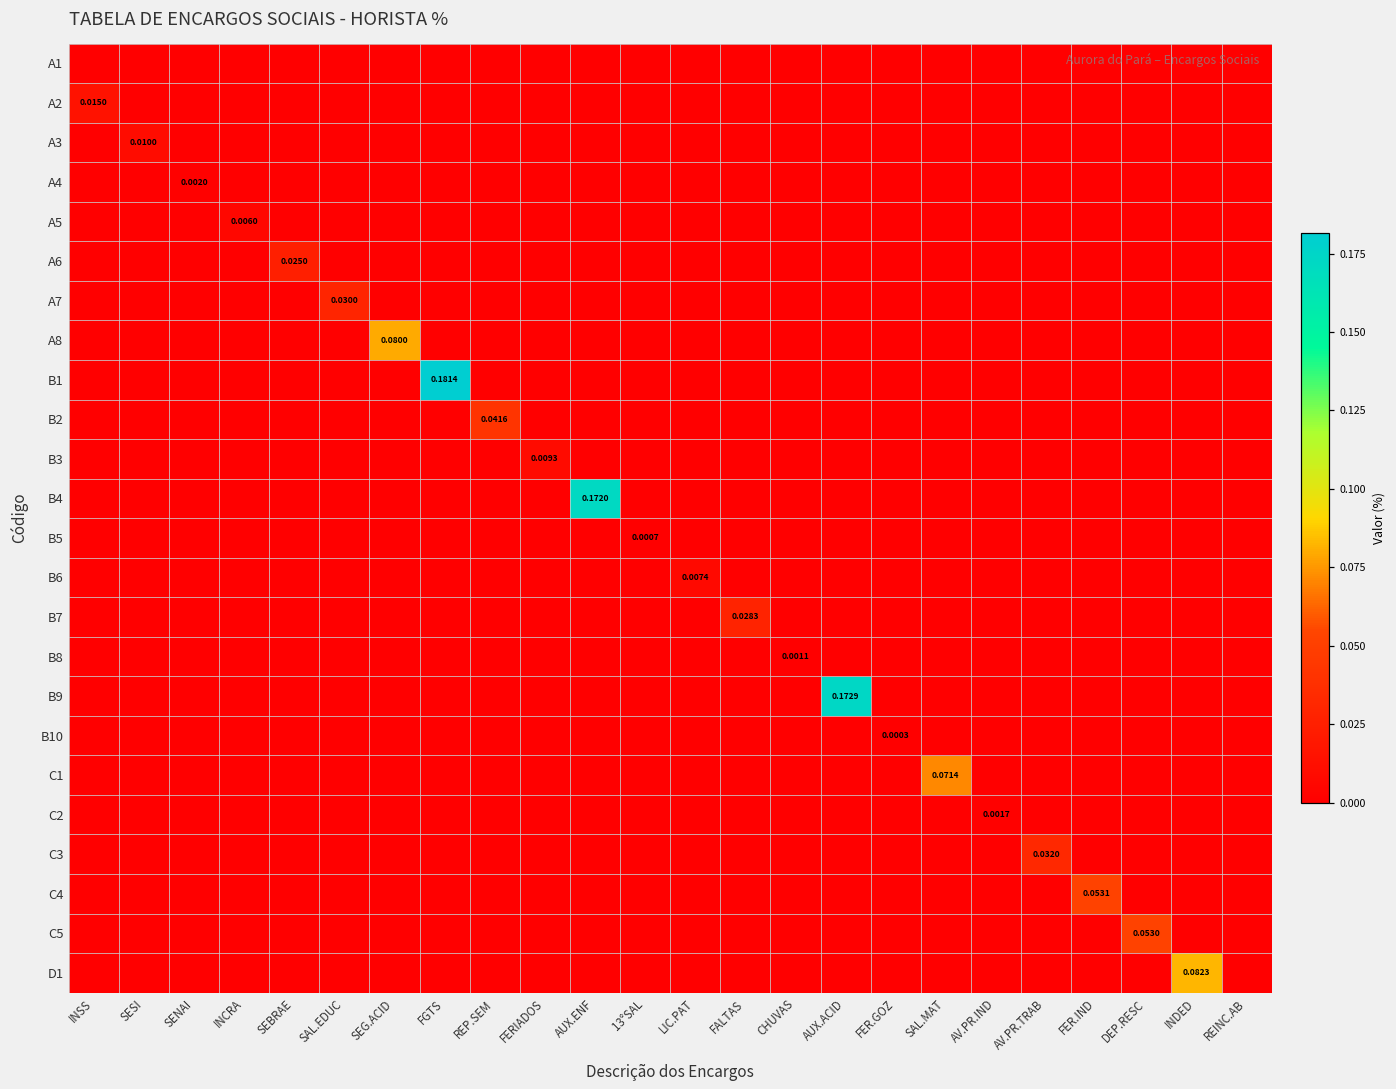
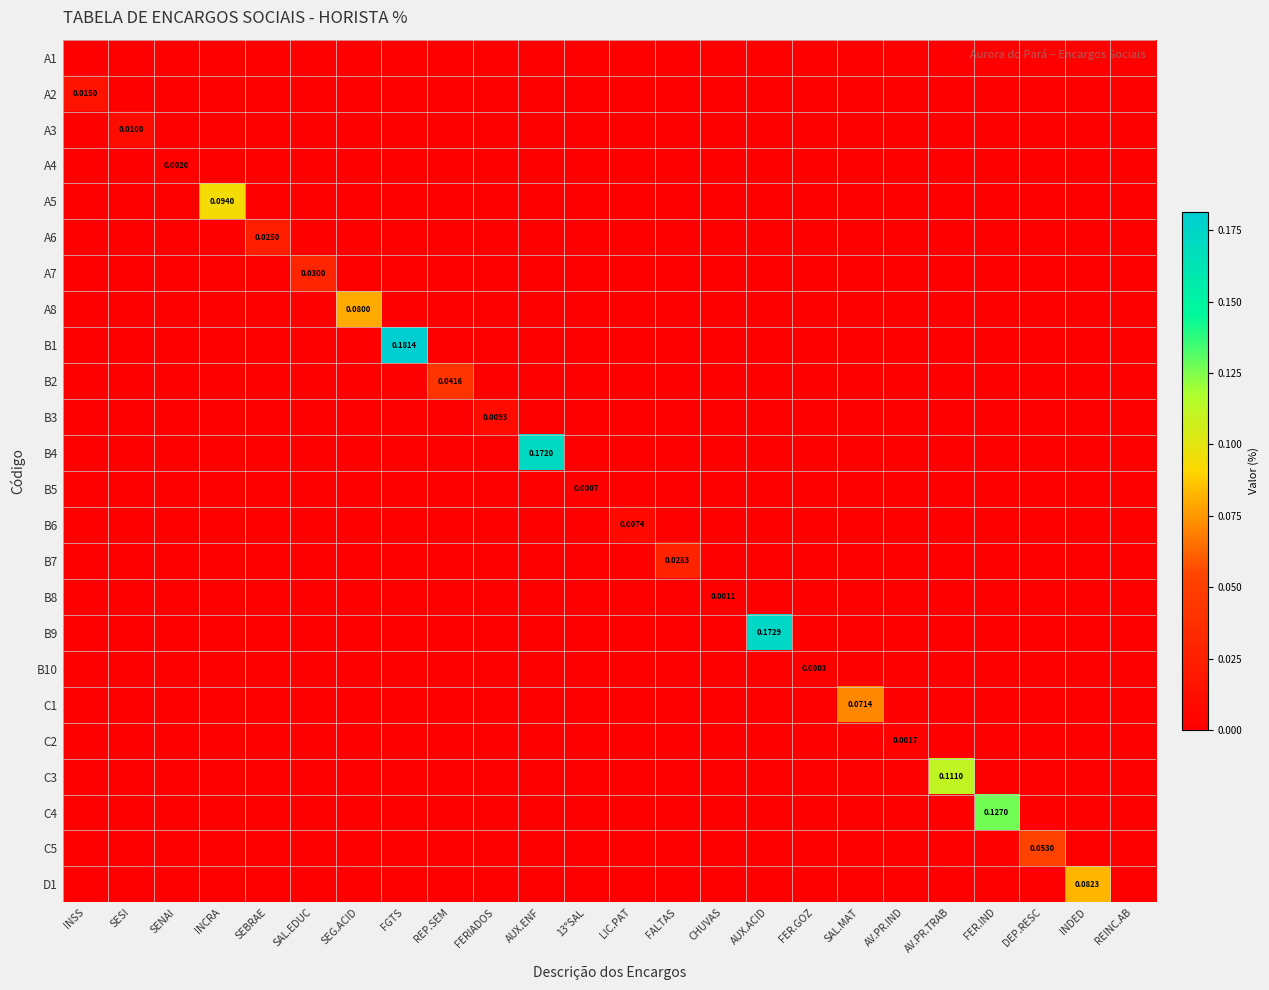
  {
    "A2": {
      "INSS": 0.0150
    },
    "A3": {
      "SESI": 0.0100
    },
    "A4": {
      "SENAI": 0.0020
    },
    "A5": {
-     "INCRA": 0.0060
+     "INCRA": 0.0940
    },
    "A6": {
      "SEBRAE": 0.0250
    },
    "A7": {
      "SAL.EDUC": 0.0300
    },
    "A8": {
      "SEG.ACID": 0.0800
    },
    "B1": {
      "FGTS": 0.1814
    },
    "B2": {
      "REP.SEM": 0.0416
    },
    "B3": {
      "FERIADOS": 0.0093
    },
    "B4": {
      "AUX.ENF": 0.1720
    },
    "B5": {
      "13°SAL": 0.0007
    },
    "B6": {
      "LIC.PAT": 0.0074
    },
    "B7": {
      "FALTAS": 0.0283
    },
    "B8": {
      "CHUVAS": 0.0011
    },
    "B9": {
      "AUX.ACID": 0.1729
    },
    "B10": {
      "FER.GOZ": 0.0003
    },
    "C1": {
      "SAL.MAT": 0.0714
    },
    "C2": {
      "AV.PR.IND": 0.0017
    },
    "C3": {
-     "AV.PR.TRAB": 0.0320
+     "AV.PR.TRAB": 0.1110
    },
    "C4": {
-     "FER.IND": 0.0531
+     "FER.IND": 0.1270
    },
    "C5": {
      "DEP.RESC": 0.0530
    },
    "D1": {
      "INDED": 0.0823
    }
  }
